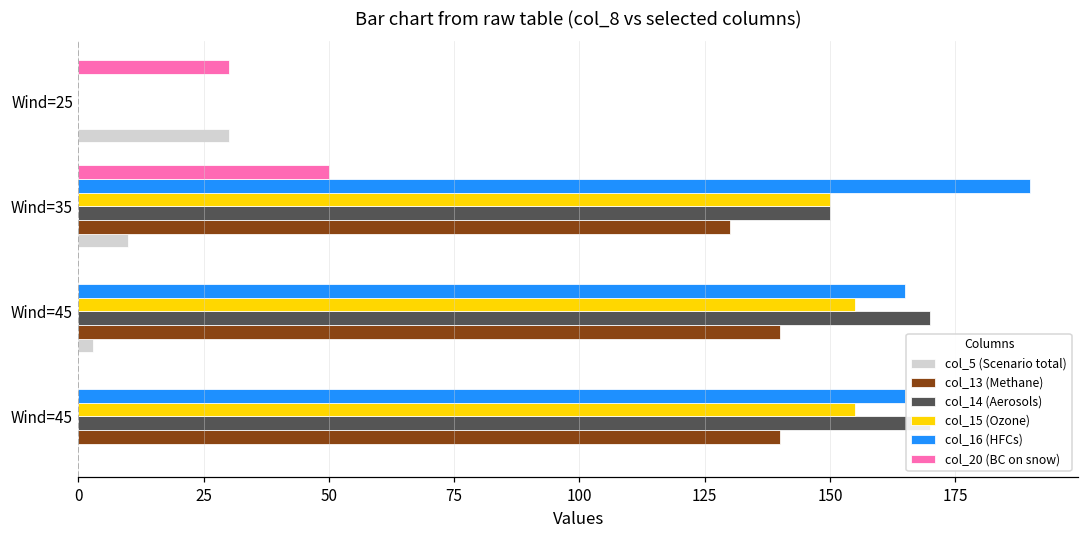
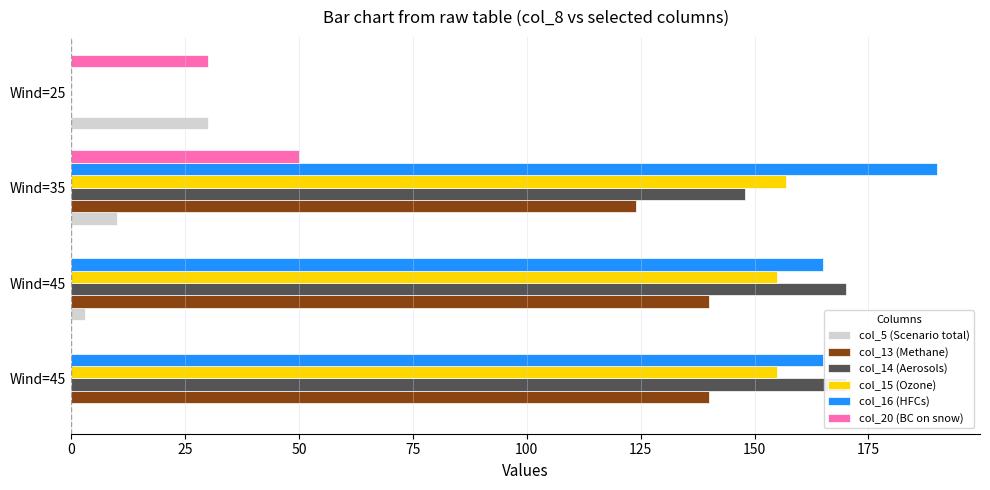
  {
    "col_5 (Scenario total)": {
      "Wind=25": 30,
      "Wind=35": 10
    },
    "col_13 (Methane)": {
      "Wind=25": 0,
-     "Wind=35": 130
+     "Wind=35": 124
    },
    "col_14 (Aerosols)": {
      "Wind=25": 0,
-     "Wind=35": 150
+     "Wind=35": 148
    },
    "col_15 (Ozone)": {
      "Wind=25": 0,
-     "Wind=35": 150
+     "Wind=35": 157
    },
    "col_16 (HFCs)": {
      "Wind=25": 0,
      "Wind=35": 190
    },
    "col_20 (BC on snow)": {
      "Wind=25": 30,
      "Wind=35": 50
    }
  }
